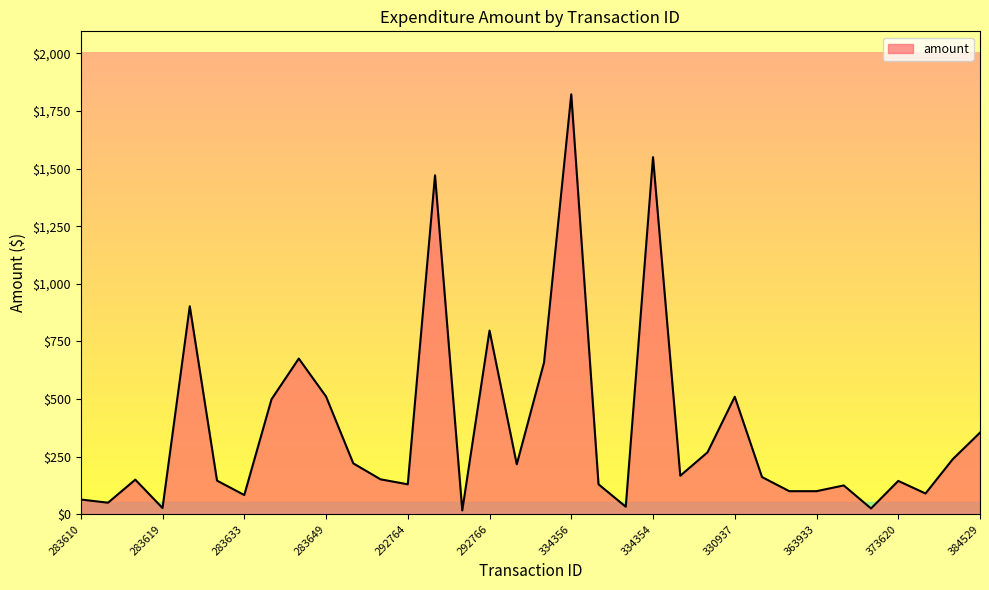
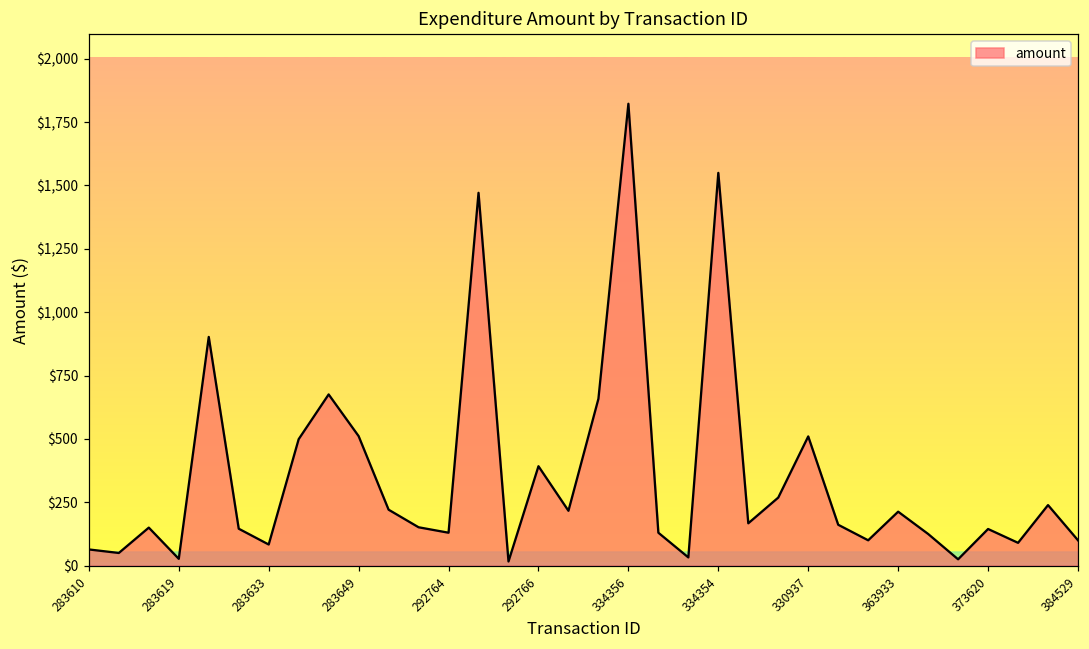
  {
    "283610": "$60",
    "283633": "$80",
    "283649": "$510",
    "292764": "$130",
-   "292766": "$800",
+   "292766": "$390",
    "334356": "$1,820",
    "334354": "$1,550",
    "330937": "$510",
-   "363933": "$100",
+   "363933": "$210",
    "373620": "$140",
-   "384529": "$350"
+   "384529": "$100"
  }
